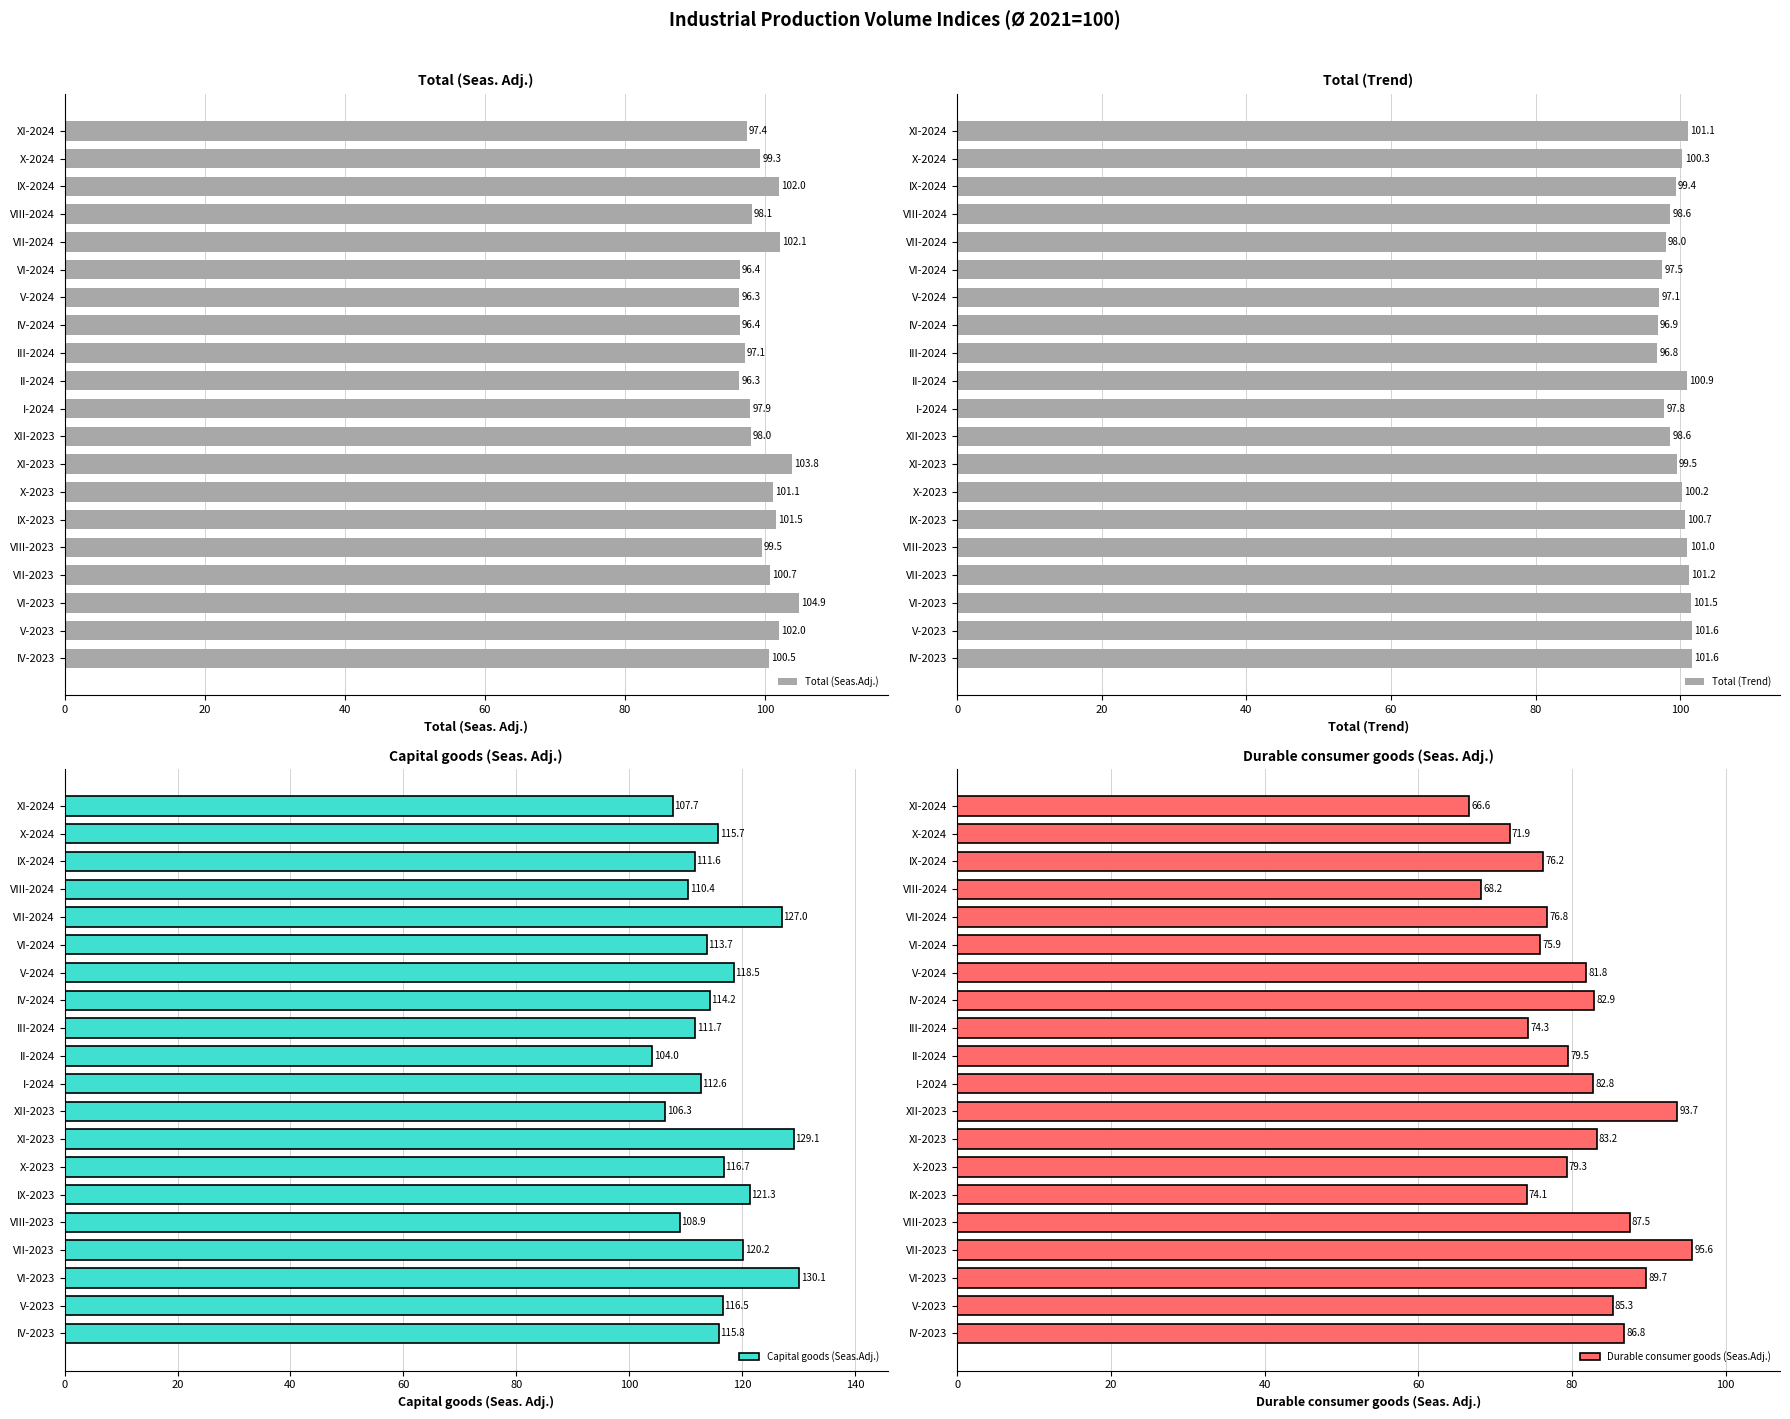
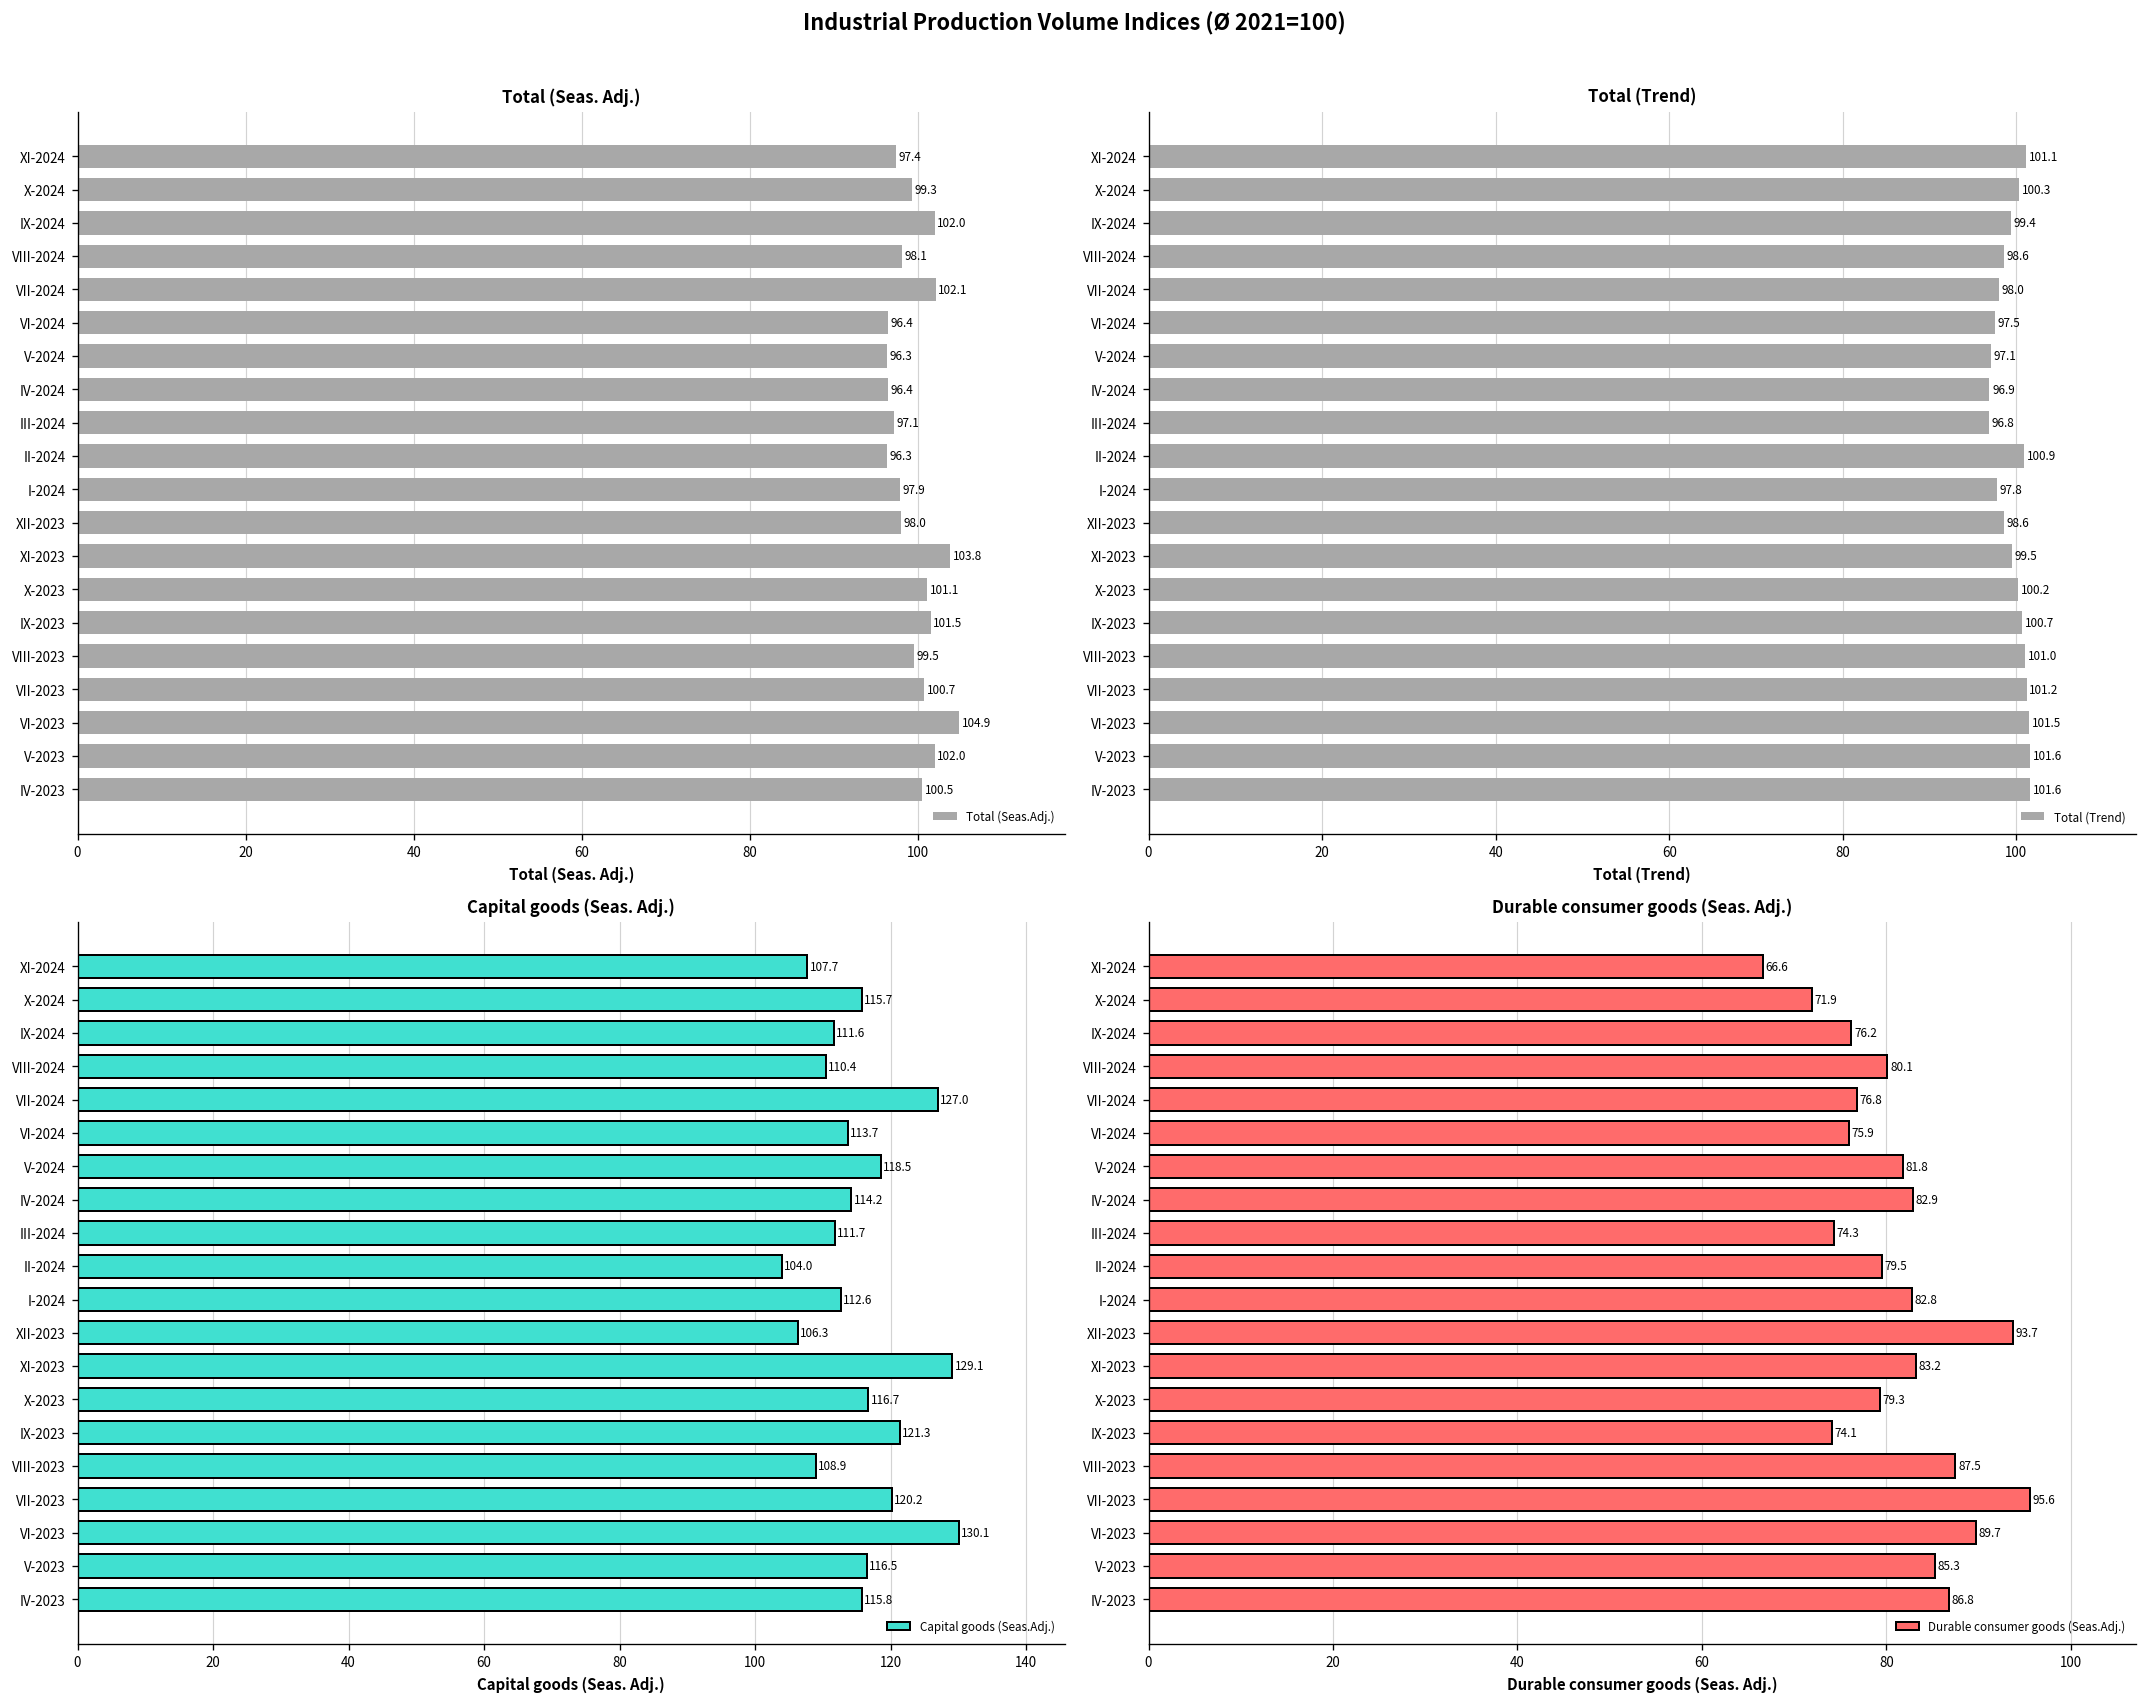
  {
    "Total (Seas. Adj.)": {
      "XI-2024": 97.4,
      "X-2024": 99.3,
      "IX-2024": 102.0,
      "VIII-2024": 98.1,
      "VII-2024": 102.1,
      "VI-2024": 96.4,
      "V-2024": 96.3,
      "IV-2024": 96.4,
      "III-2024": 97.1,
      "II-2024": 96.3,
      "I-2024": 97.9,
      "XII-2023": 98.0,
      "XI-2023": 103.8,
      "X-2023": 101.1,
      "IX-2023": 101.5,
      "VIII-2023": 99.5,
      "VII-2023": 100.7,
      "VI-2023": 104.9,
      "V-2023": 102.0,
      "IV-2023": 100.5
    },
    "Total (Trend)": {
      "XI-2024": 101.1,
      "X-2024": 100.3,
      "IX-2024": 99.4,
      "VIII-2024": 98.6,
      "VII-2024": 98.0,
      "VI-2024": 97.5,
      "V-2024": 97.1,
      "IV-2024": 96.9,
      "III-2024": 96.8,
      "II-2024": 100.9,
      "I-2024": 97.8,
      "XII-2023": 98.6,
      "XI-2023": 99.5,
      "X-2023": 100.2,
      "IX-2023": 100.7,
      "VIII-2023": 101.0,
      "VII-2023": 101.2,
      "VI-2023": 101.5,
      "V-2023": 101.6,
      "IV-2023": 101.6
    },
    "Capital goods (Seas. Adj.)": {
      "XI-2024": 107.7,
      "X-2024": 115.7,
      "IX-2024": 111.6,
      "VIII-2024": 110.4,
      "VII-2024": 127.0,
      "VI-2024": 113.7,
      "V-2024": 118.5,
      "IV-2024": 114.2,
      "III-2024": 111.7,
      "II-2024": 104.0,
      "I-2024": 112.6,
      "XII-2023": 106.3,
      "XI-2023": 129.1,
      "X-2023": 116.7,
      "IX-2023": 121.3,
      "VIII-2023": 108.9,
      "VII-2023": 120.2,
      "VI-2023": 130.1,
      "V-2023": 116.5,
      "IV-2023": 115.8
    },
    "Durable consumer goods (Seas. Adj.)": {
      "XI-2024": 66.6,
      "X-2024": 71.9,
      "IX-2024": 76.2,
-     "VIII-2024": 68.2,
+     "VIII-2024": 80.1,
      "VII-2024": 76.8,
      "VI-2024": 75.9,
      "V-2024": 81.8,
      "IV-2024": 82.9,
      "III-2024": 74.3,
      "II-2024": 79.5,
      "I-2024": 82.8,
      "XII-2023": 93.7,
      "XI-2023": 83.2,
      "X-2023": 79.3,
      "IX-2023": 74.1,
      "VIII-2023": 87.5,
      "VII-2023": 95.6,
      "VI-2023": 89.7,
      "V-2023": 85.3,
      "IV-2023": 86.8
    }
  }
